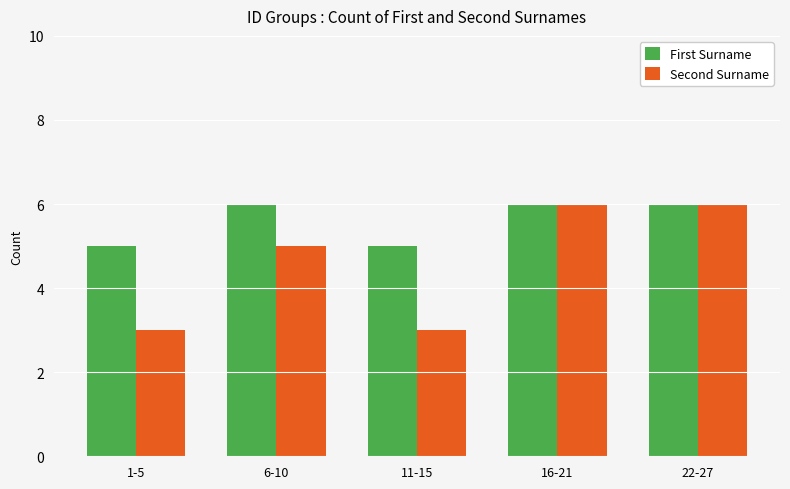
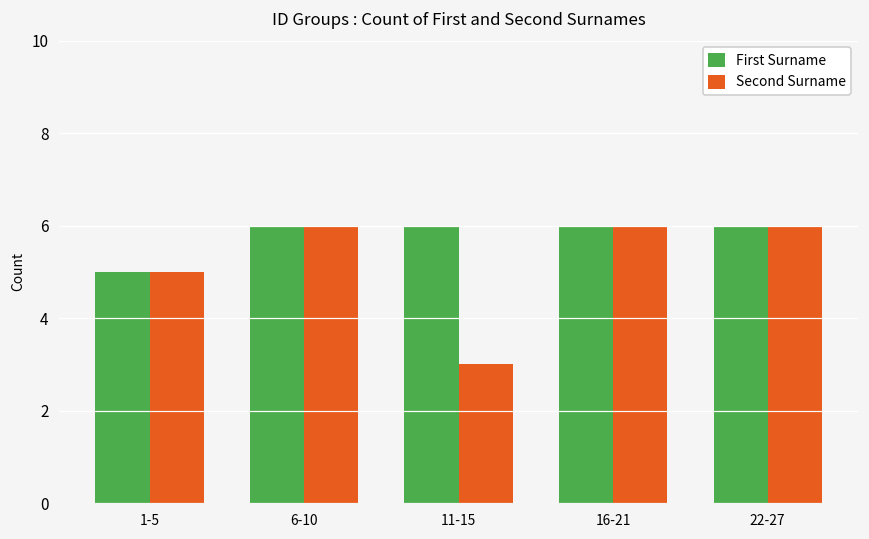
  {
    "First Surname": {
      "1-5": 5,
      "6-10": 6,
-     "11-15": 5,
+     "11-15": 6,
      "16-21": 6,
      "22-27": 6
    },
    "Second Surname": {
-     "1-5": 3,
-     "6-10": 5,
+     "1-5": 5,
+     "6-10": 6,
      "11-15": 3,
      "16-21": 6,
      "22-27": 6
    }
  }
